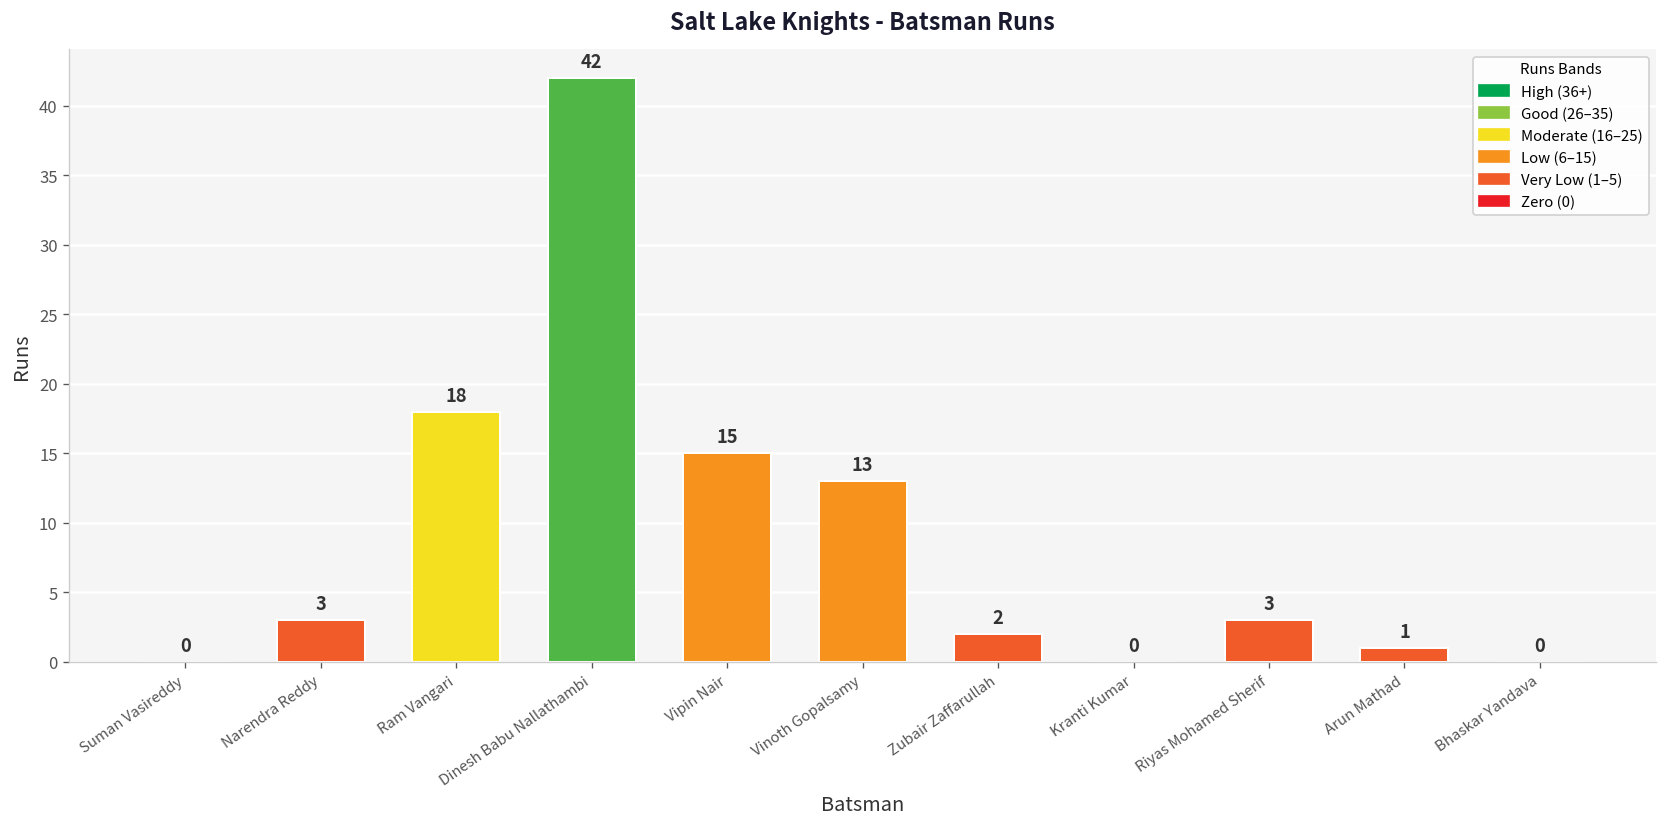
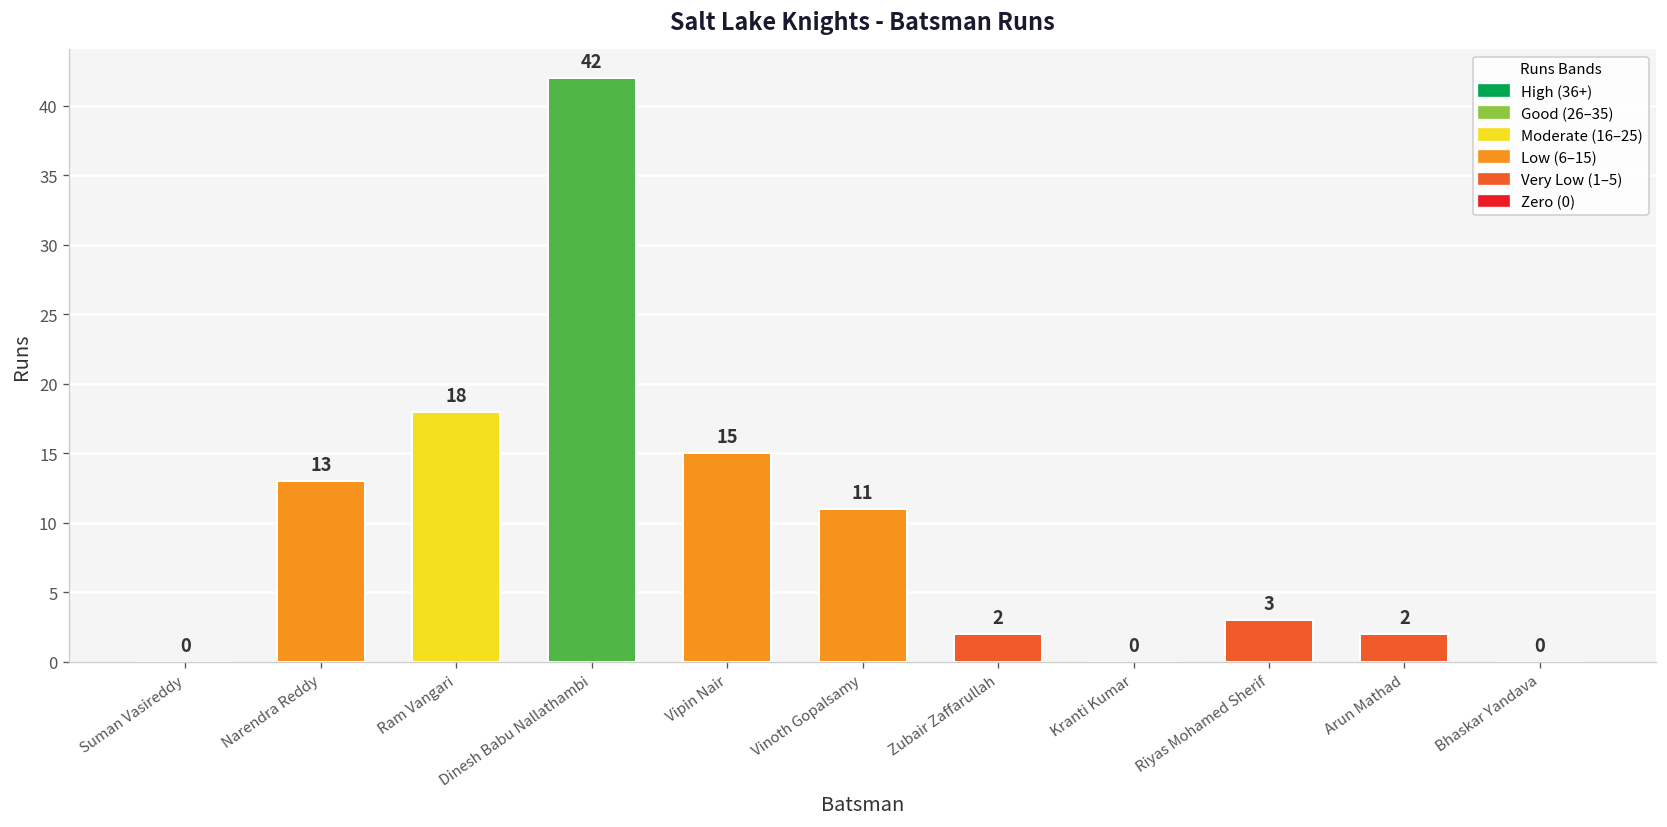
  {
    "Suman Vasireddy": 0,
-   "Narendra Reddy": 3,
+   "Narendra Reddy": 13,
    "Ram Vangari": 18,
    "Dinesh Babu Nallathambi": 42,
    "Vipin Nair": 15,
-   "Vinoth Gopalsamy": 13,
+   "Vinoth Gopalsamy": 11,
    "Zubair Zaffarullah": 2,
    "Kranti Kumar": 0,
    "Riyas Mohamed Sherif": 3,
-   "Arun Mathad": 1,
+   "Arun Mathad": 2,
    "Bhaskar Yandava": 0
  }
